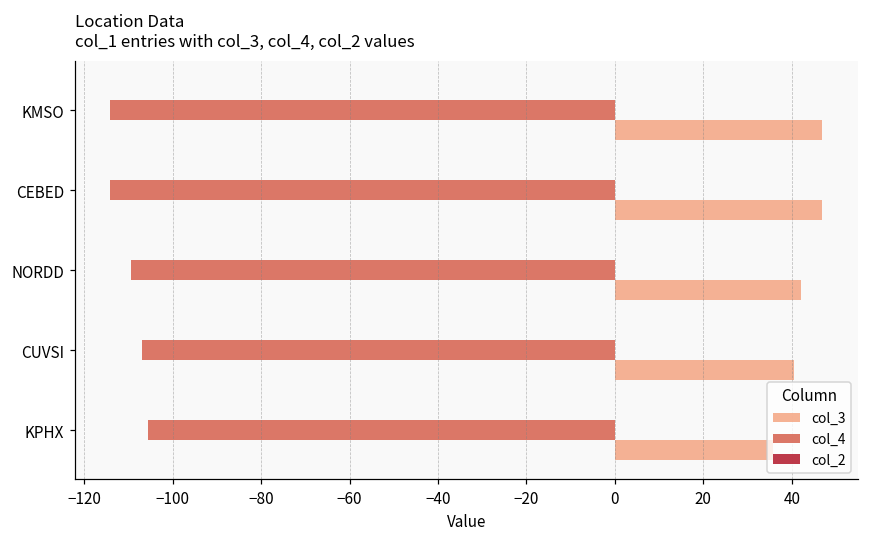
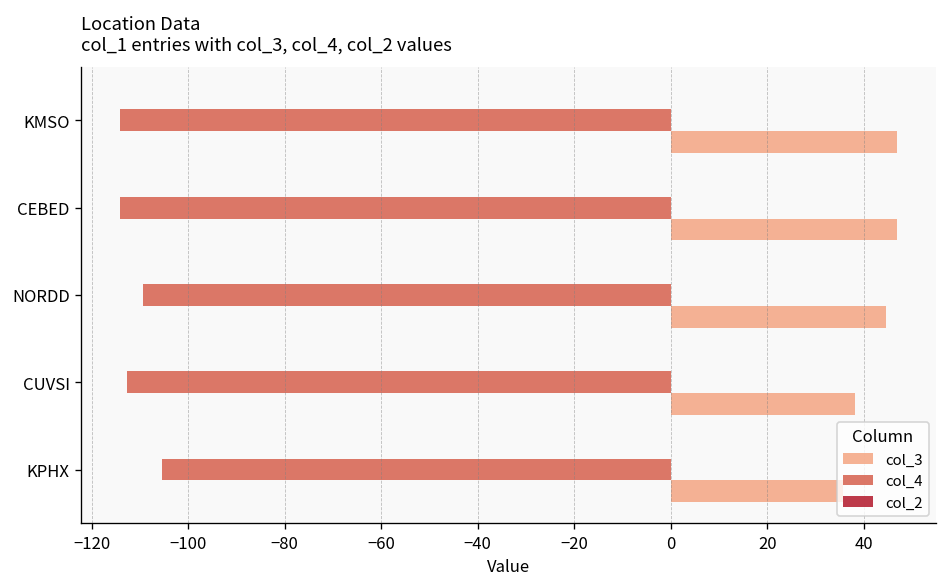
  {
    "col_3": {
      "KMSO": 47,
      "CEBED": 47,
-     "NORDD": 42,
-     "CUVSI": 41
+     "NORDD": 45,
+     "CUVSI": 38
    },
    "col_4": {
      "KMSO": -114,
      "CEBED": -114,
      "NORDD": -109,
-     "CUVSI": -107,
+     "CUVSI": -113,
      "KPHX": -106
    },
    "col_2": {
      "KMSO": 0,
      "CEBED": 0,
      "NORDD": 0,
      "CUVSI": 0,
      "KPHX": 0
    }
  }
